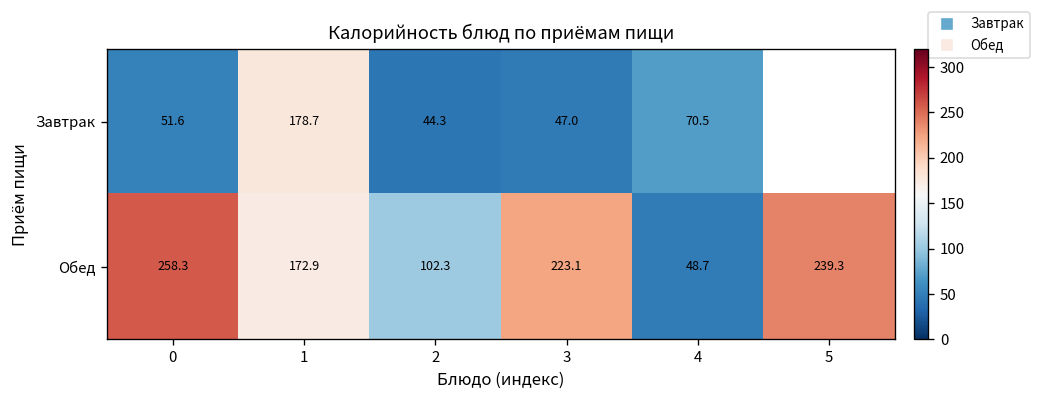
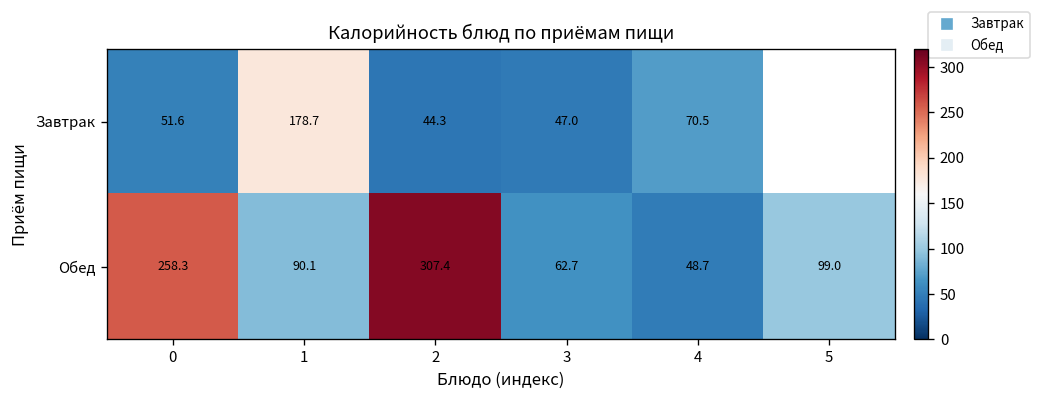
  {
    "Завтрак": {
      "0": 51.6,
      "1": 178.7,
      "2": 44.3,
      "3": 47.0,
      "4": 70.5
    },
    "Обед": {
      "0": 258.3,
-     "1": 172.9,
-     "2": 102.3,
-     "3": 223.1,
+     "1": 90.1,
+     "2": 307.4,
+     "3": 62.7,
      "4": 48.7,
-     "5": 239.3
+     "5": 99.0
    }
  }
